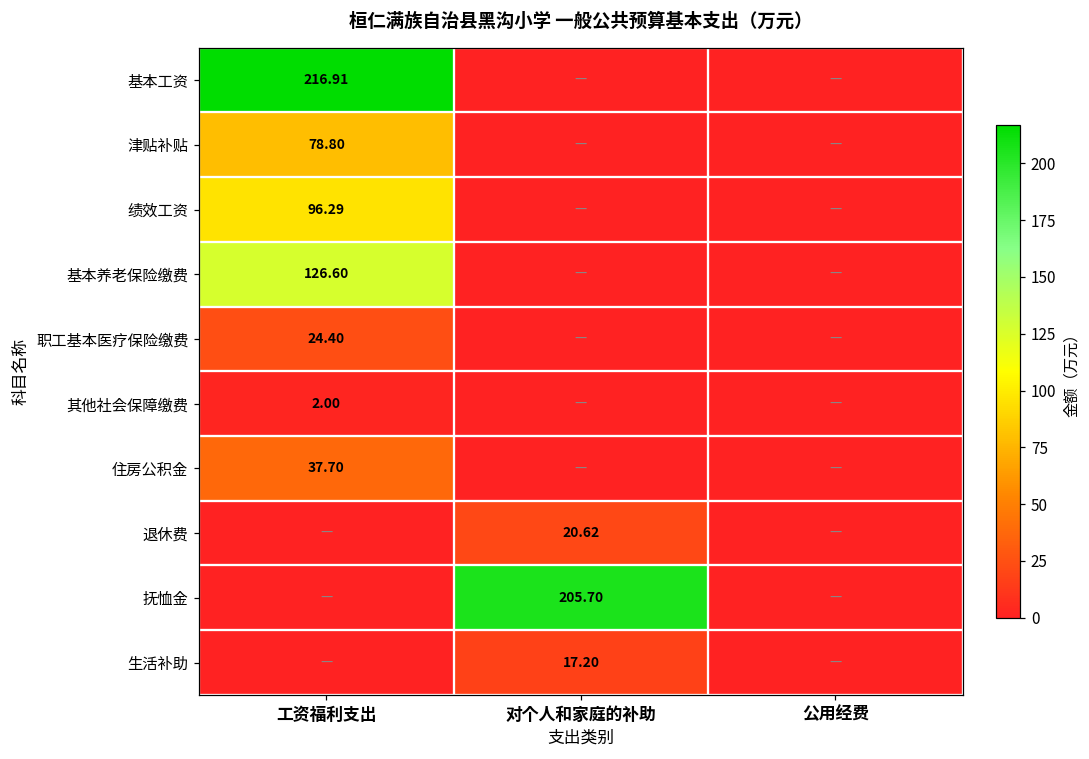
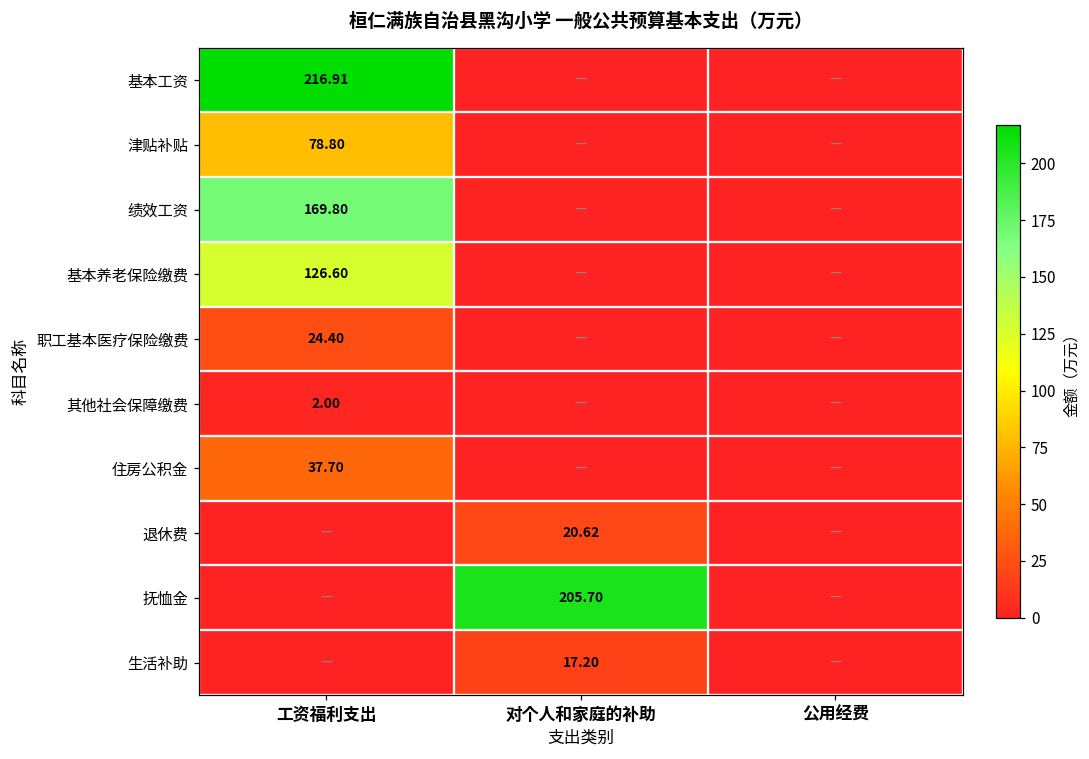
  {
    "基本工资": {
      "工资福利支出": 216.91
    },
    "津贴补贴": {
      "工资福利支出": 78.80
    },
    "绩效工资": {
-     "工资福利支出": 96.29
+     "工资福利支出": 169.80
    },
    "基本养老保险缴费": {
      "工资福利支出": 126.60
    },
    "职工基本医疗保险缴费": {
      "工资福利支出": 24.40
    },
    "其他社会保障缴费": {
      "工资福利支出": 2.00
    },
    "住房公积金": {
      "工资福利支出": 37.70
    },
    "退休费": {
      "对个人和家庭的补助": 20.62
    },
    "抚恤金": {
      "对个人和家庭的补助": 205.70
    },
    "生活补助": {
      "对个人和家庭的补助": 17.20
    }
  }
